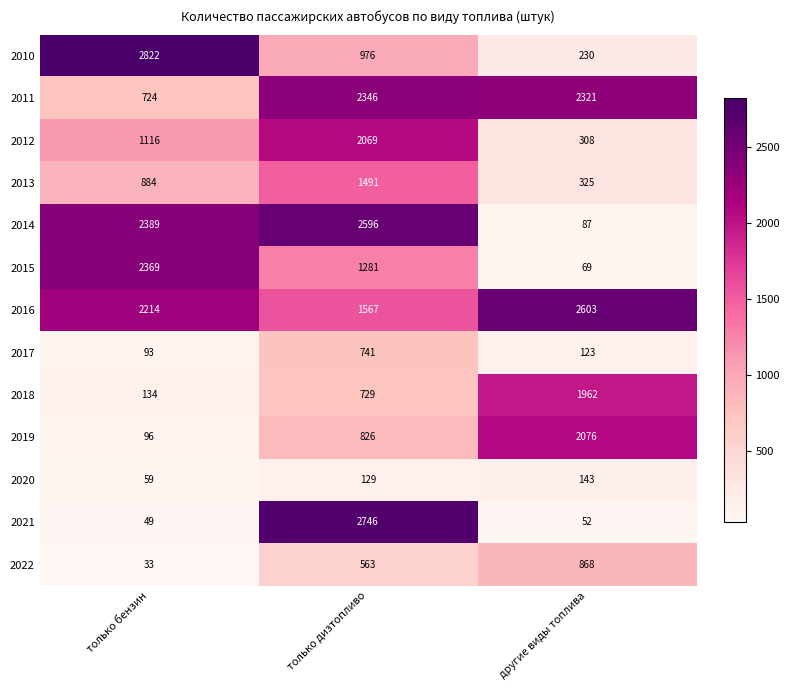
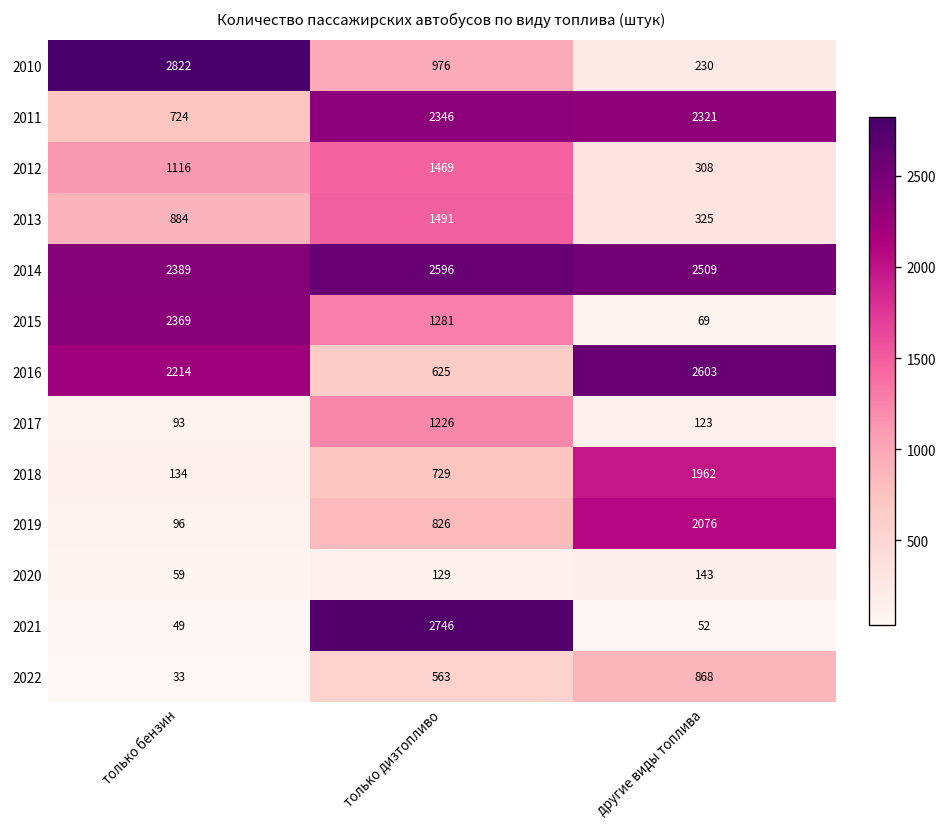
  {
    "2010": {
      "только бензин": 2822,
      "только дизтопливо": 976,
      "другие виды топлива": 230
    },
    "2011": {
      "только бензин": 724,
      "только дизтопливо": 2346,
      "другие виды топлива": 2321
    },
    "2012": {
      "только бензин": 1116,
-     "только дизтопливо": 2069,
+     "только дизтопливо": 1469,
      "другие виды топлива": 308
    },
    "2013": {
      "только бензин": 884,
      "только дизтопливо": 1491,
      "другие виды топлива": 325
    },
    "2014": {
      "только бензин": 2389,
      "только дизтопливо": 2596,
-     "другие виды топлива": 87
+     "другие виды топлива": 2509
    },
    "2015": {
      "только бензин": 2369,
      "только дизтопливо": 1281,
      "другие виды топлива": 69
    },
    "2016": {
      "только бензин": 2214,
-     "только дизтопливо": 1567,
+     "только дизтопливо": 625,
      "другие виды топлива": 2603
    },
    "2017": {
      "только бензин": 93,
-     "только дизтопливо": 741,
+     "только дизтопливо": 1226,
      "другие виды топлива": 123
    },
    "2018": {
      "только бензин": 134,
      "только дизтопливо": 729,
      "другие виды топлива": 1962
    },
    "2019": {
      "только бензин": 96,
      "только дизтопливо": 826,
      "другие виды топлива": 2076
    },
    "2020": {
      "только бензин": 59,
      "только дизтопливо": 129,
      "другие виды топлива": 143
    },
    "2021": {
      "только бензин": 49,
      "только дизтопливо": 2746,
      "другие виды топлива": 52
    },
    "2022": {
      "только бензин": 33,
      "только дизтопливо": 563,
      "другие виды топлива": 868
    }
  }
